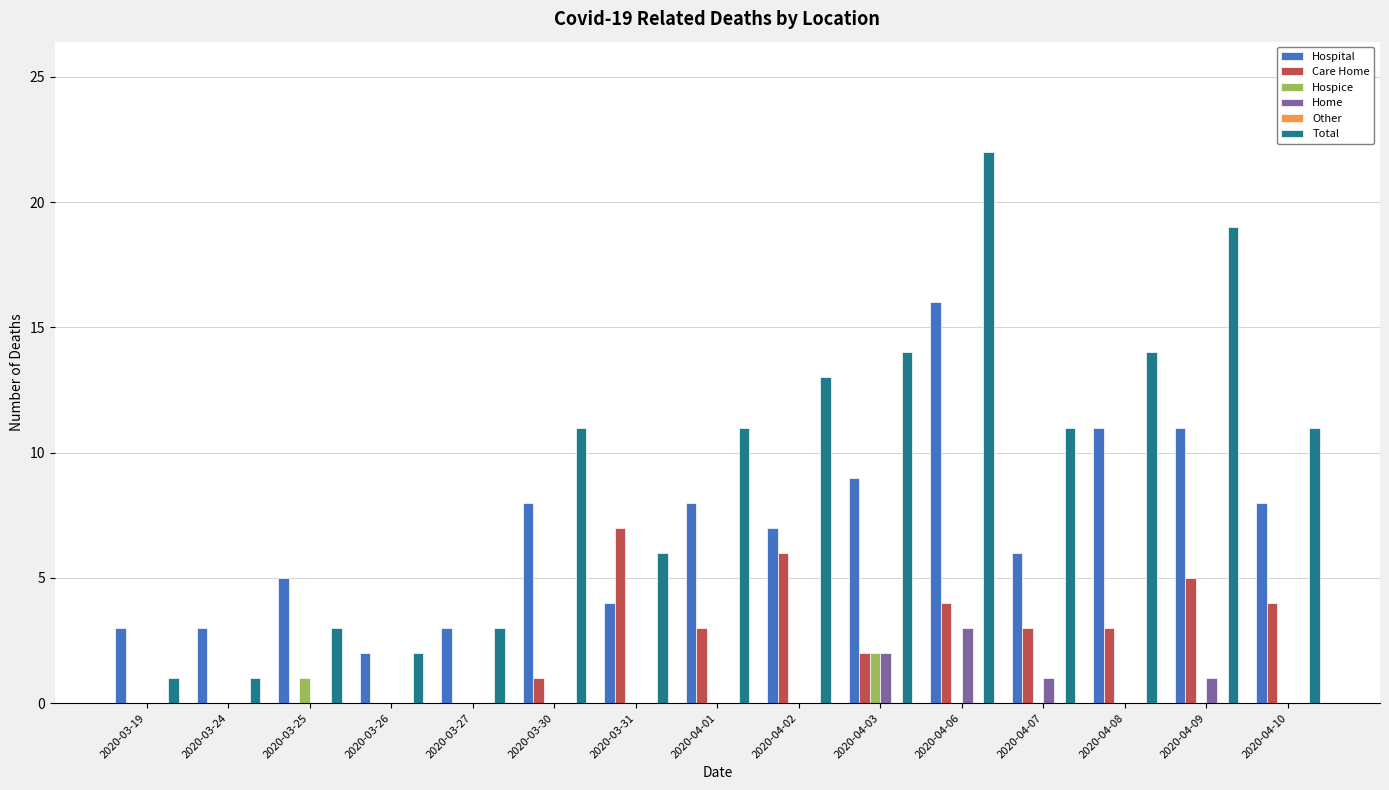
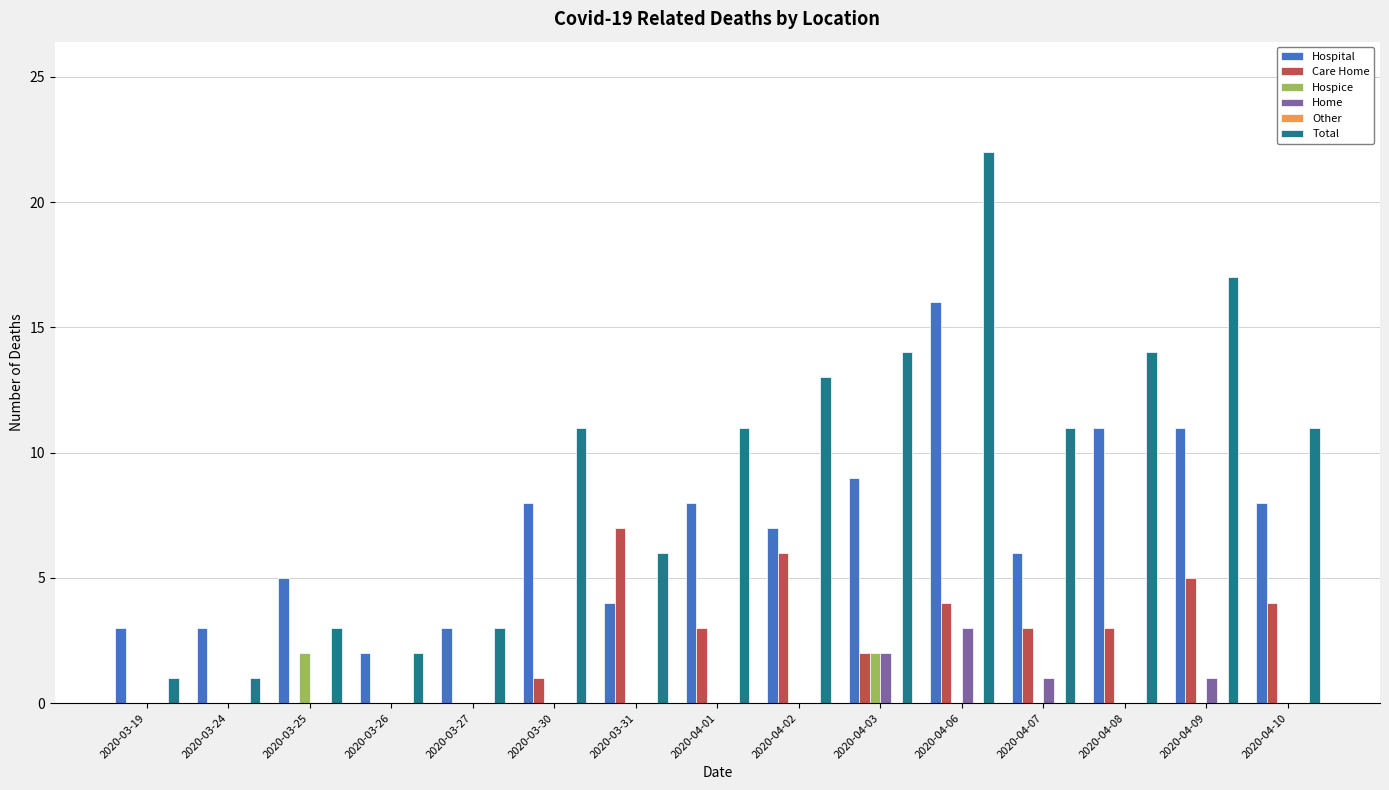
  {
    "Hospital": {
      "2020-03-19": 3,
      "2020-03-24": 3,
      "2020-03-25": 5,
      "2020-03-26": 2,
      "2020-03-27": 3,
      "2020-03-30": 8,
      "2020-03-31": 4,
      "2020-04-01": 8,
      "2020-04-02": 7,
      "2020-04-03": 9,
      "2020-04-06": 16,
      "2020-04-07": 6,
      "2020-04-08": 11,
      "2020-04-09": 11,
      "2020-04-10": 8
    },
    "Care Home": {
      "2020-03-19": 0,
      "2020-03-24": 0,
      "2020-03-25": 0,
      "2020-03-26": 0,
      "2020-03-27": 0,
      "2020-03-30": 1,
      "2020-03-31": 7,
      "2020-04-01": 3,
      "2020-04-02": 6,
      "2020-04-03": 2,
      "2020-04-06": 4,
      "2020-04-07": 3,
      "2020-04-08": 3,
      "2020-04-09": 5,
      "2020-04-10": 4
    },
    "Hospice": {
      "2020-03-19": 0,
      "2020-03-24": 0,
-     "2020-03-25": 1,
+     "2020-03-25": 2,
      "2020-03-26": 0,
      "2020-03-27": 0,
      "2020-03-30": 0,
      "2020-03-31": 0,
      "2020-04-01": 0,
      "2020-04-02": 0,
      "2020-04-03": 2,
      "2020-04-06": 0,
      "2020-04-07": 0,
      "2020-04-08": 0,
      "2020-04-09": 0,
      "2020-04-10": 0
    },
    "Home": {
      "2020-03-19": 0,
      "2020-03-24": 0,
      "2020-03-25": 0,
      "2020-03-26": 0,
      "2020-03-27": 0,
      "2020-03-30": 0,
      "2020-03-31": 0,
      "2020-04-01": 0,
      "2020-04-02": 0,
      "2020-04-03": 2,
      "2020-04-06": 3,
      "2020-04-07": 1,
      "2020-04-08": 0,
      "2020-04-09": 1,
      "2020-04-10": 0
    },
    "Other": {
      "2020-03-19": 0,
      "2020-03-24": 0,
      "2020-03-25": 0,
      "2020-03-26": 0,
      "2020-03-27": 0,
      "2020-03-30": 0,
      "2020-03-31": 0,
      "2020-04-01": 0,
      "2020-04-02": 0,
      "2020-04-03": 0,
      "2020-04-06": 0,
      "2020-04-07": 0,
      "2020-04-08": 0,
      "2020-04-09": 0,
      "2020-04-10": 0
    },
    "Total": {
      "2020-03-19": 1,
      "2020-03-24": 1,
      "2020-03-25": 3,
      "2020-03-26": 2,
      "2020-03-27": 3,
      "2020-03-30": 11,
      "2020-03-31": 6,
      "2020-04-01": 11,
      "2020-04-02": 13,
      "2020-04-03": 14,
      "2020-04-06": 22,
      "2020-04-07": 11,
      "2020-04-08": 14,
-     "2020-04-09": 19,
+     "2020-04-09": 17,
      "2020-04-10": 11
    }
  }
